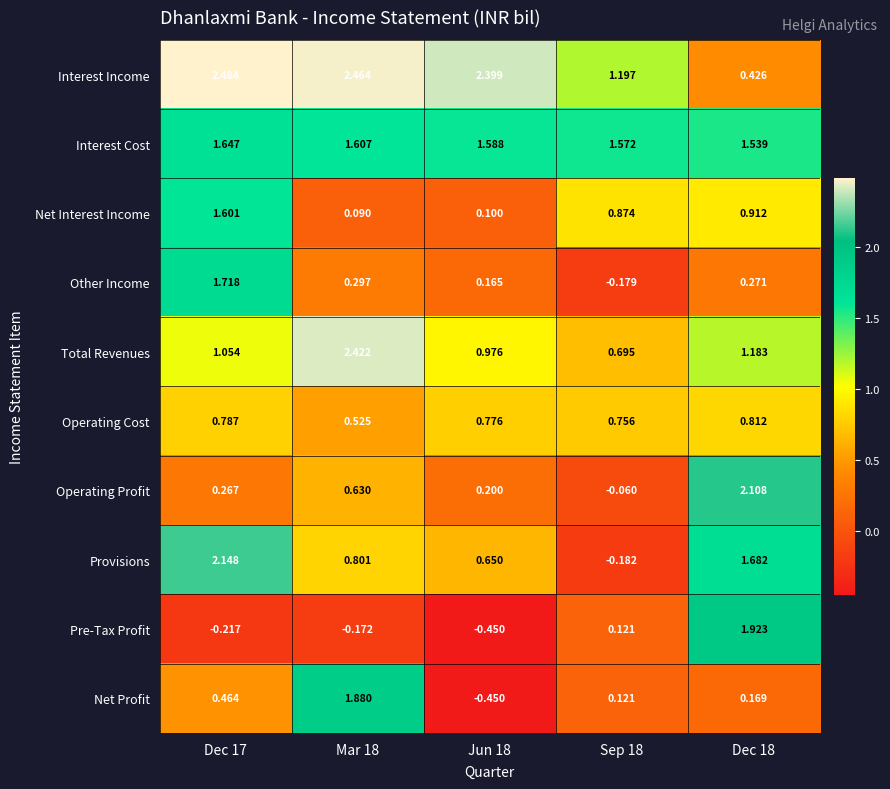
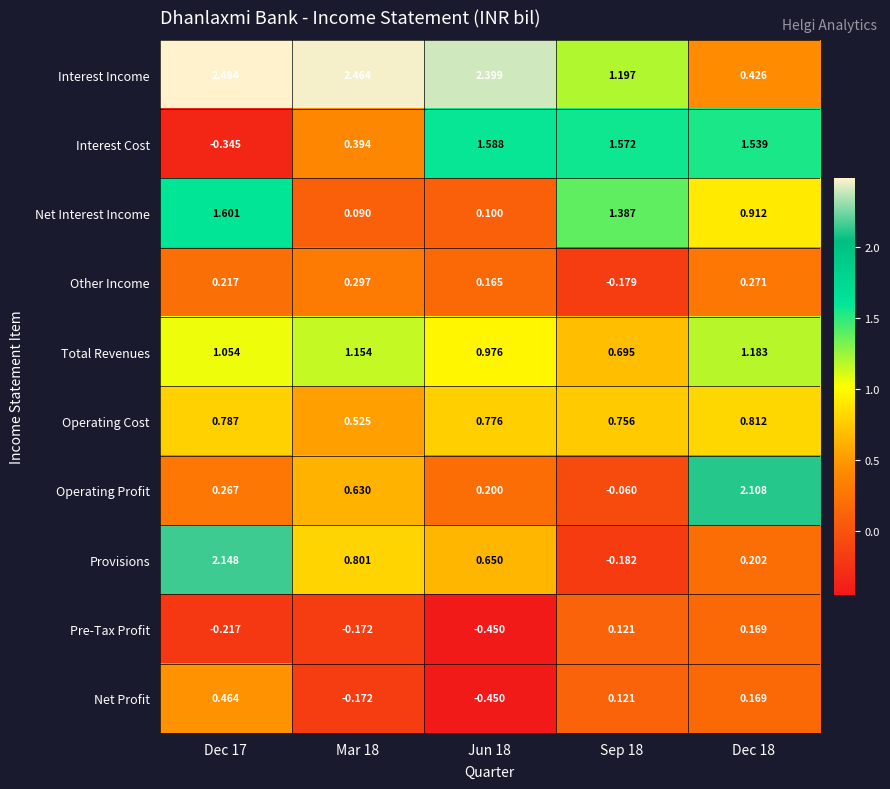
  {
    "Interest Income": {
      "Dec 17": 2.484,
      "Mar 18": 2.464,
      "Jun 18": 2.399,
      "Sep 18": 1.197,
      "Dec 18": 0.426
    },
    "Interest Cost": {
-     "Dec 17": 1.647,
-     "Mar 18": 1.607,
+     "Dec 17": -0.345,
+     "Mar 18": 0.394,
      "Jun 18": 1.588,
      "Sep 18": 1.572,
      "Dec 18": 1.539
    },
    "Net Interest Income": {
      "Dec 17": 1.601,
      "Mar 18": 0.090,
      "Jun 18": 0.100,
-     "Sep 18": 0.874,
+     "Sep 18": 1.387,
      "Dec 18": 0.912
    },
    "Other Income": {
-     "Dec 17": 1.718,
+     "Dec 17": 0.217,
      "Mar 18": 0.297,
      "Jun 18": 0.165,
      "Sep 18": -0.179,
      "Dec 18": 0.271
    },
    "Total Revenues": {
      "Dec 17": 1.054,
-     "Mar 18": 2.422,
+     "Mar 18": 1.154,
      "Jun 18": 0.976,
      "Sep 18": 0.695,
      "Dec 18": 1.183
    },
    "Operating Cost": {
      "Dec 17": 0.787,
      "Mar 18": 0.525,
      "Jun 18": 0.776,
      "Sep 18": 0.756,
      "Dec 18": 0.812
    },
    "Operating Profit": {
      "Dec 17": 0.267,
      "Mar 18": 0.630,
      "Jun 18": 0.200,
      "Sep 18": -0.060,
      "Dec 18": 2.108
    },
    "Provisions": {
      "Dec 17": 2.148,
      "Mar 18": 0.801,
      "Jun 18": 0.650,
      "Sep 18": -0.182,
-     "Dec 18": 1.682
+     "Dec 18": 0.202
    },
    "Pre-Tax Profit": {
      "Dec 17": -0.217,
      "Mar 18": -0.172,
      "Jun 18": -0.450,
      "Sep 18": 0.121,
-     "Dec 18": 1.923
+     "Dec 18": 0.169
    },
    "Net Profit": {
      "Dec 17": 0.464,
-     "Mar 18": 1.880,
+     "Mar 18": -0.172,
      "Jun 18": -0.450,
      "Sep 18": 0.121,
      "Dec 18": 0.169
    }
  }
